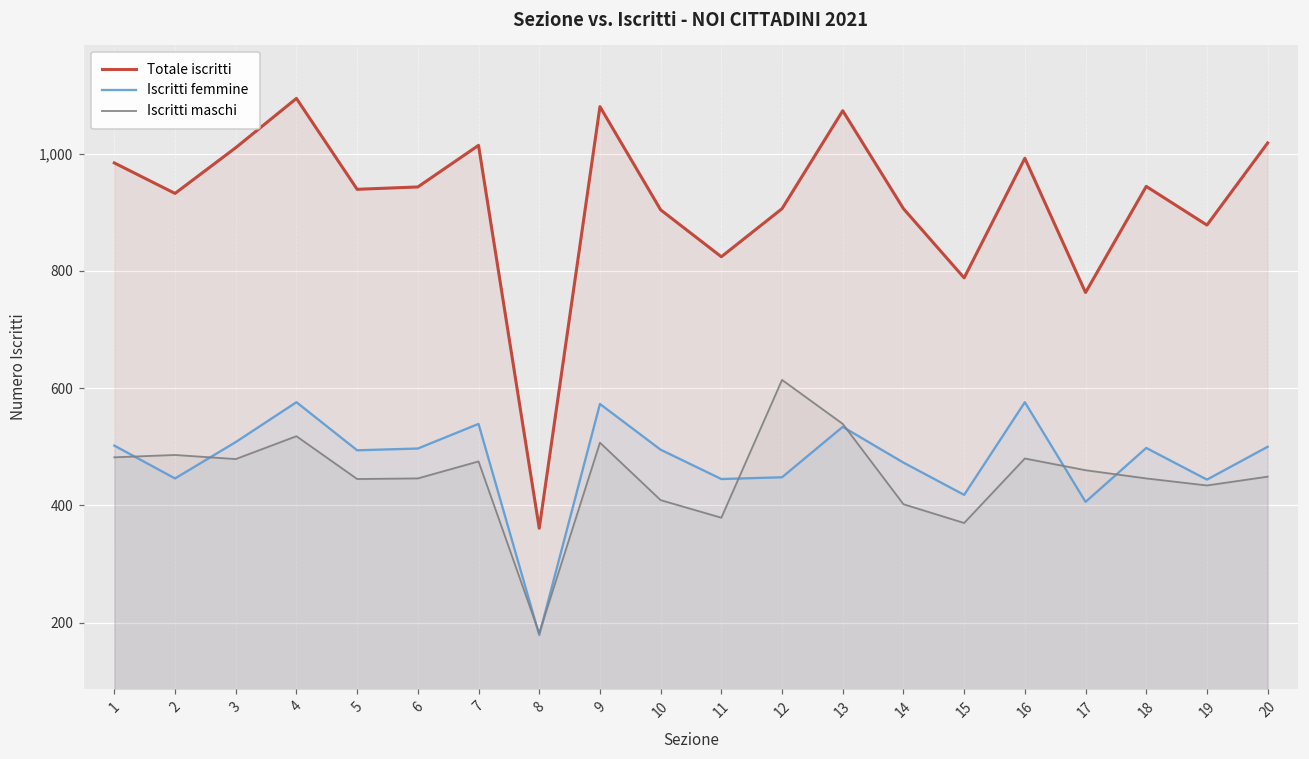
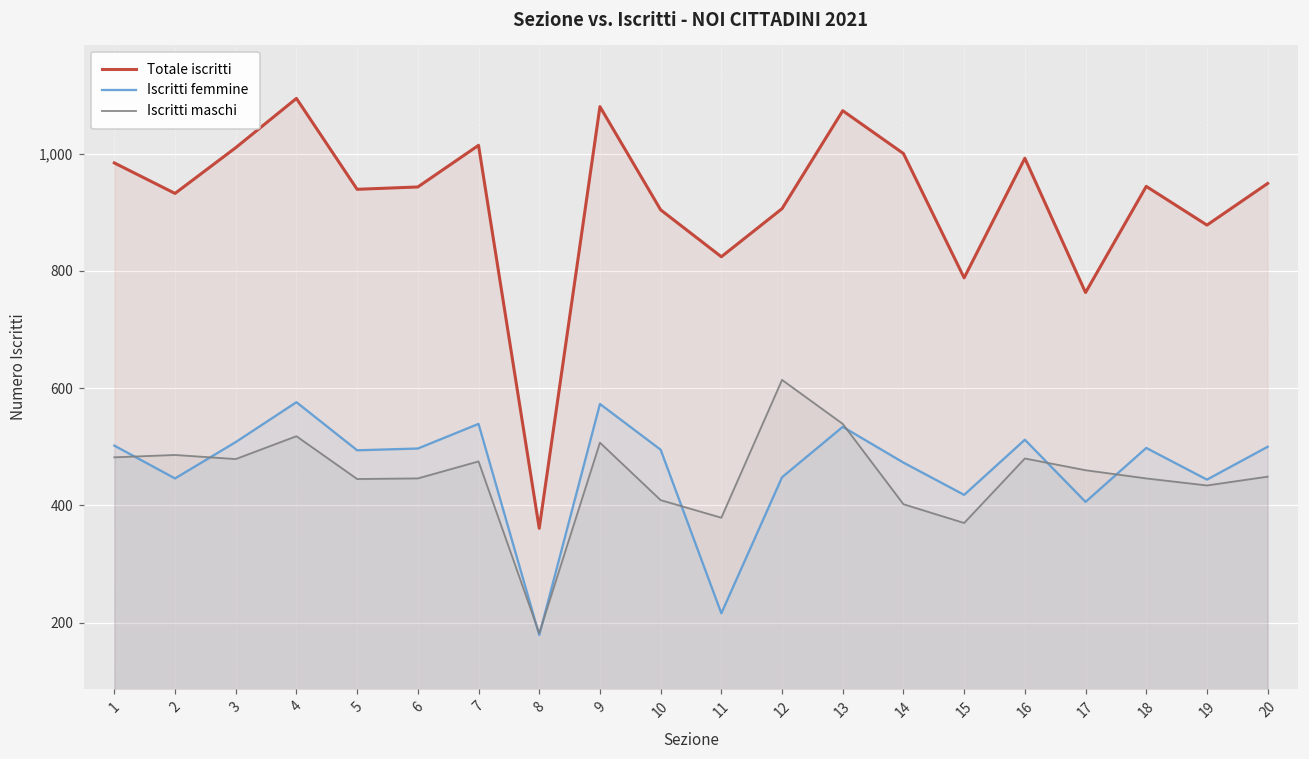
  {
    "Totale iscritti": {
      "1": "980",
      "2": "930",
      "3": "1,010",
      "4": "1,090",
      "5": "940",
      "6": "940",
      "7": "1,010",
      "8": "360",
      "9": "1,080",
      "10": "900",
      "11": "820",
      "12": "910",
      "13": "1,070",
-     "14": "910",
+     "14": "1,000",
      "15": "790",
      "16": "990",
      "17": "760",
      "18": "940",
      "19": "880",
-     "20": "1,020"
+     "20": "950"
    },
    "Iscritti femmine": {
      "1": "500",
      "2": "450",
      "3": "510",
      "4": "580",
      "5": "490",
      "6": "500",
      "7": "540",
      "9": "570",
      "10": "500",
-     "11": "450",
+     "11": "220",
      "12": "450",
      "13": "530",
      "14": "470",
      "15": "420",
-     "16": "580",
+     "16": "510",
      "17": "410",
      "18": "500",
      "19": "440",
      "20": "500"
    },
    "Iscritti maschi": {
      "1": "480",
      "2": "490",
      "3": "480",
      "4": "520",
      "5": "450",
      "6": "450",
      "7": "480",
      "9": "510",
      "10": "410",
      "11": "380",
      "12": "610",
      "13": "540",
      "14": "400",
      "15": "370",
      "16": "480",
      "17": "460",
      "18": "450",
      "19": "430",
      "20": "450"
    }
  }
